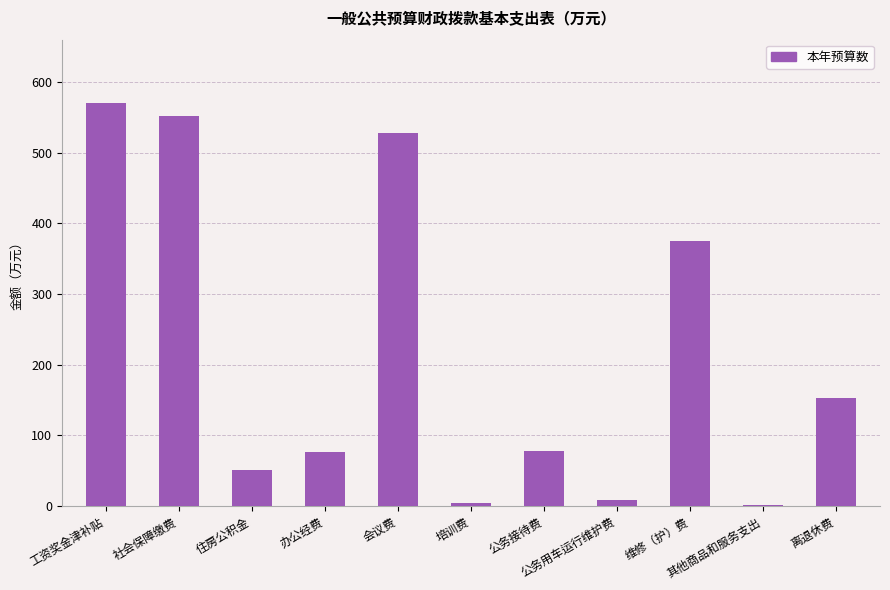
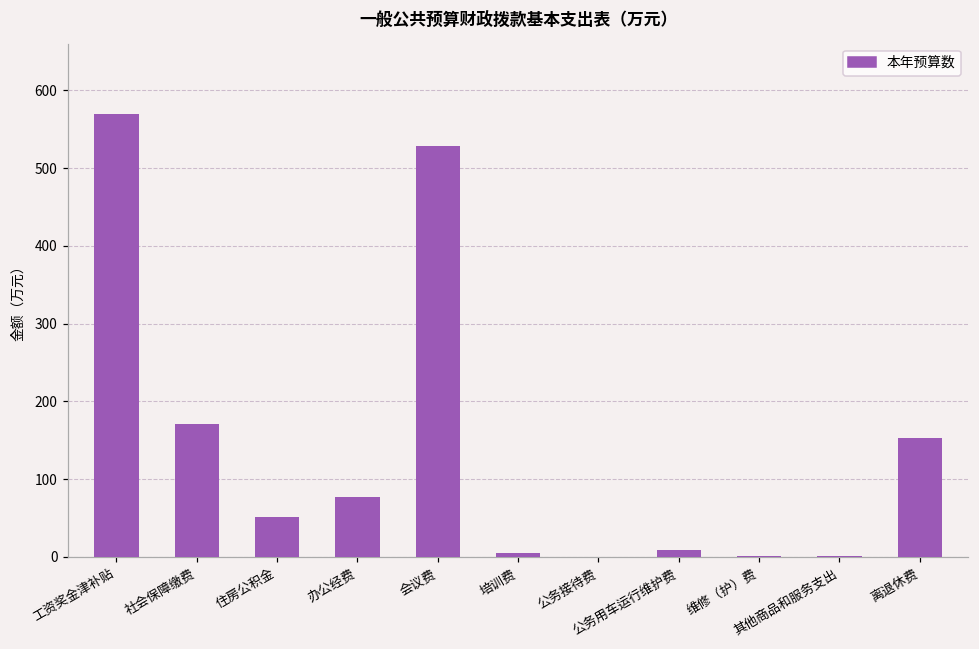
  {
    "工资奖金津补贴": 570,
-   "社会保障缴费": 550,
+   "社会保障缴费": 170,
    "住房公积金": 50,
    "办公经费": 80,
    "会议费": 530,
    "培训费": 0,
-   "公务接待费": 80,
+   "公务接待费": 0,
    "公务用车运行维护费": 10,
-   "维修（护）费": 380,
+   "维修（护）费": 0,
    "离退休费": 150
  }
